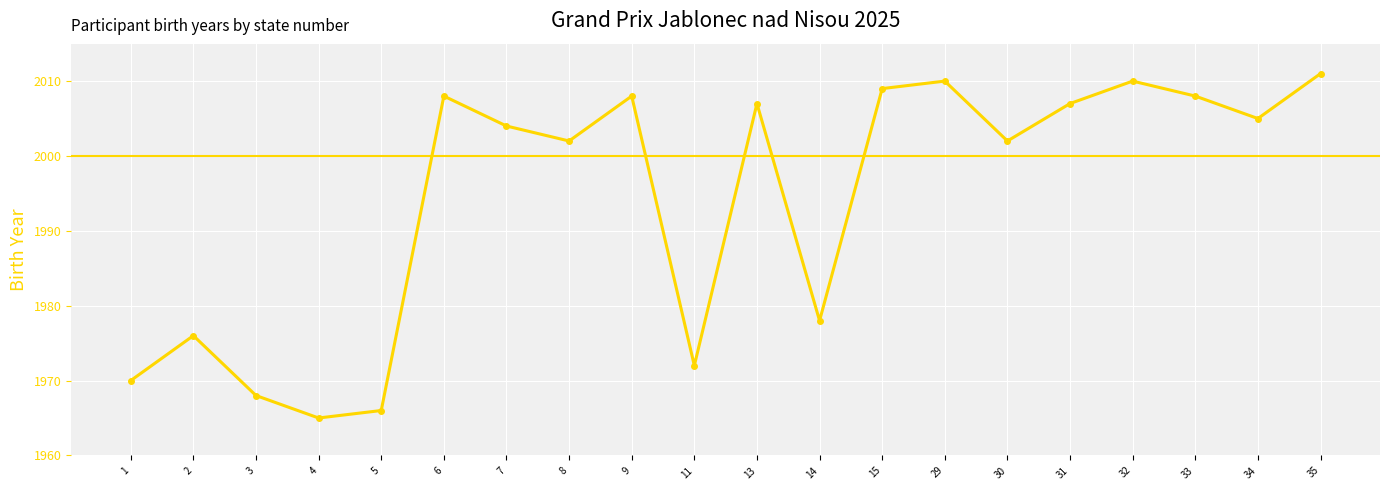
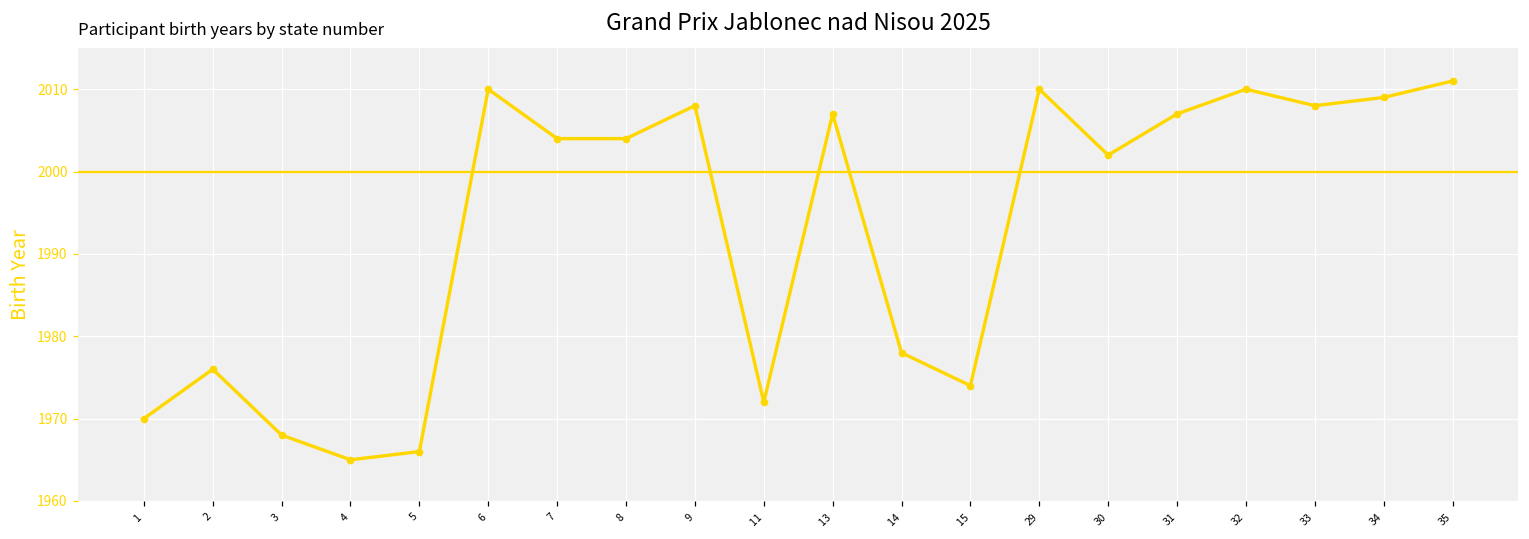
  {
    "1": 1970,
    "2": 1976,
    "3": 1968,
    "4": 1965,
    "5": 1966,
-   "6": 2008,
+   "6": 2010,
    "7": 2004,
-   "8": 2002,
+   "8": 2004,
    "9": 2008,
    "11": 1972,
    "13": 2007,
    "14": 1978,
-   "15": 2009,
+   "15": 1974,
    "29": 2010,
    "30": 2002,
    "31": 2007,
    "32": 2010,
    "33": 2008,
-   "34": 2005,
+   "34": 2009,
    "35": 2011
  }
